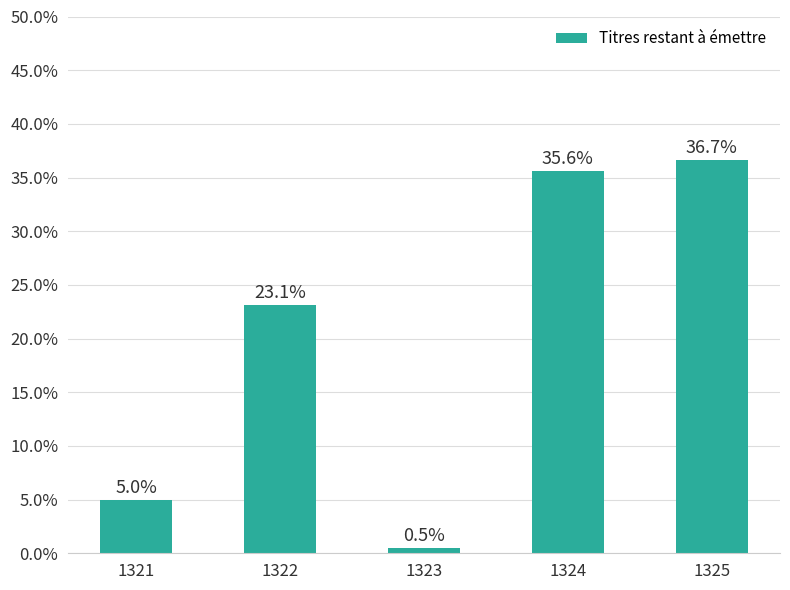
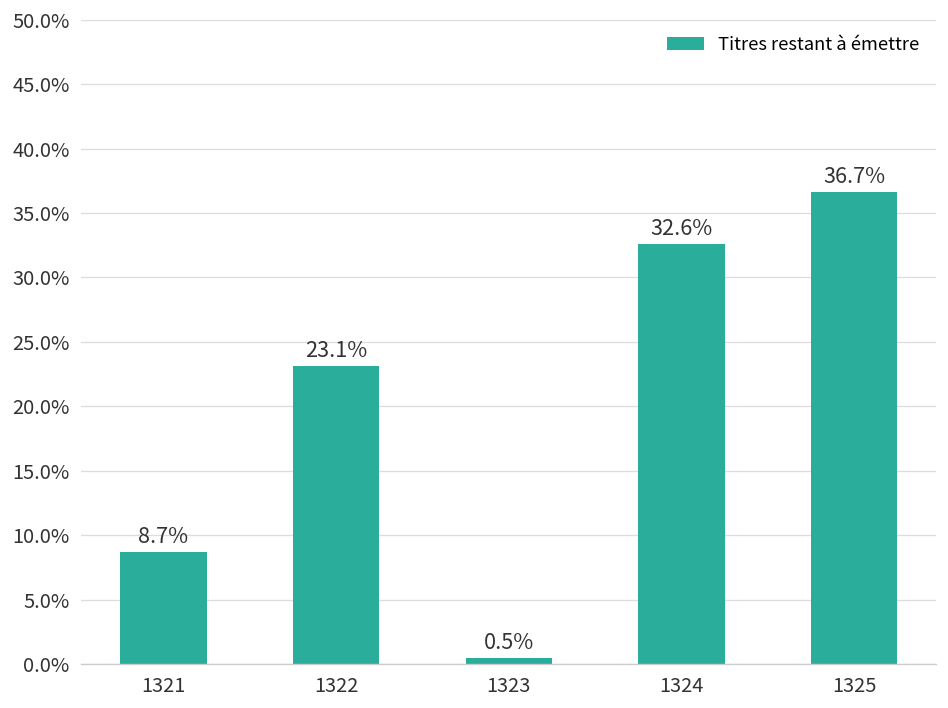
  {
-   "1321": "5.0%",
+   "1321": "8.7%",
    "1322": "23.1%",
    "1323": "0.5%",
-   "1324": "35.6%",
+   "1324": "32.6%",
    "1325": "36.7%"
  }
